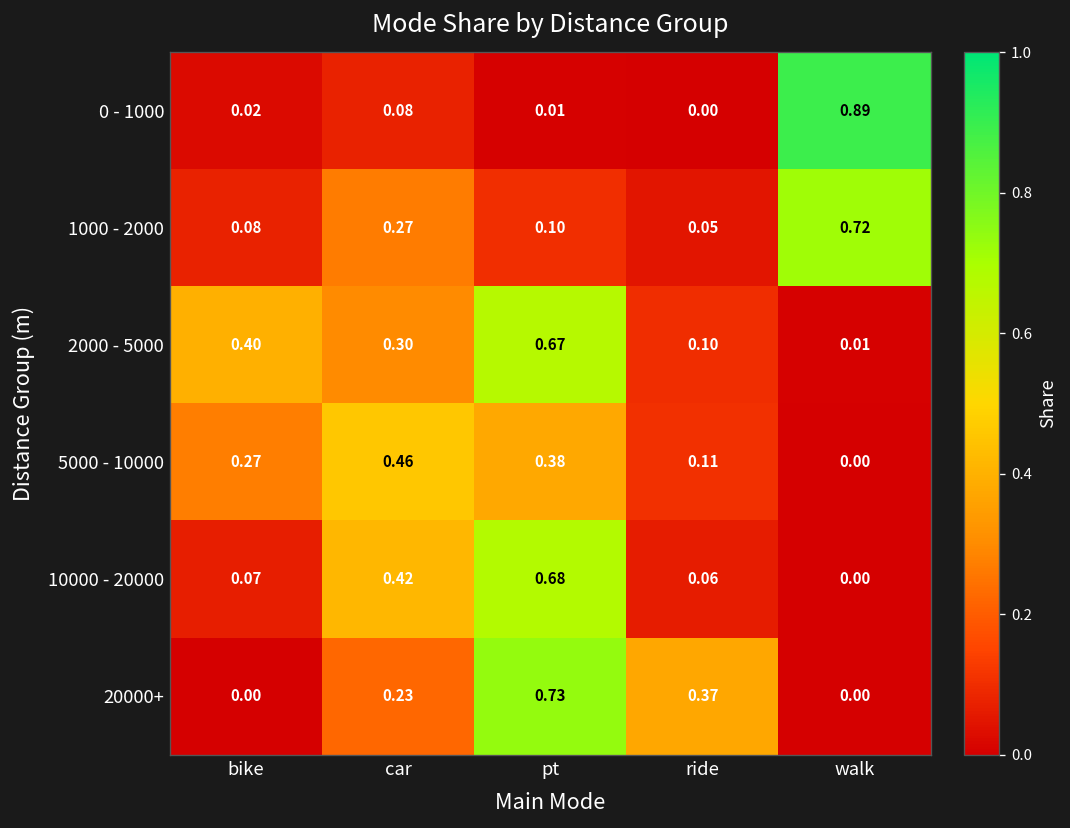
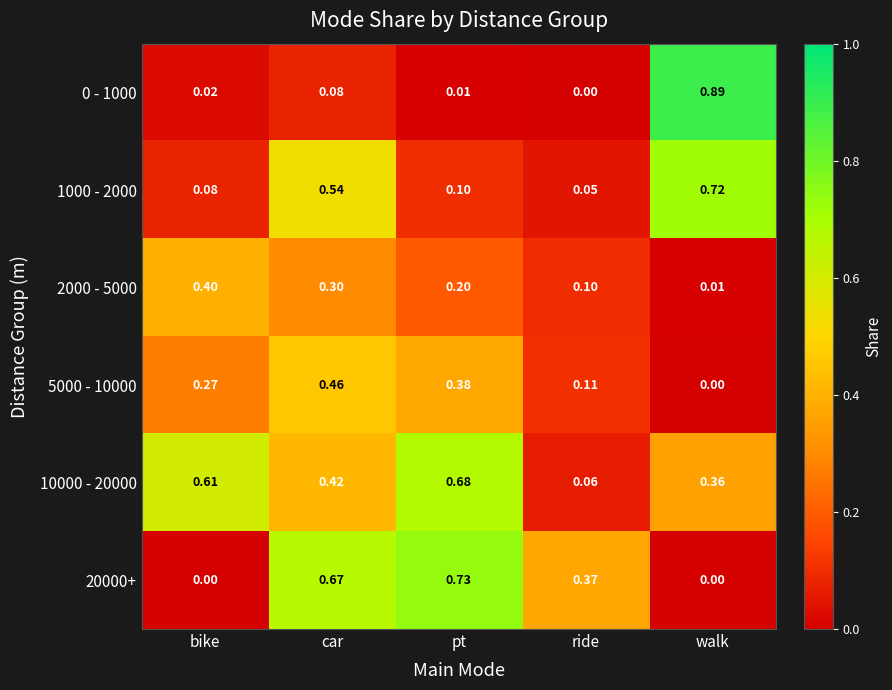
  {
    "0 - 1000": {
      "bike": 0.02,
      "car": 0.08,
      "pt": 0.01,
      "ride": 0.00,
      "walk": 0.89
    },
    "1000 - 2000": {
      "bike": 0.08,
-     "car": 0.27,
+     "car": 0.54,
      "pt": 0.10,
      "ride": 0.05,
      "walk": 0.72
    },
    "2000 - 5000": {
      "bike": 0.40,
      "car": 0.30,
-     "pt": 0.67,
+     "pt": 0.20,
      "ride": 0.10,
      "walk": 0.01
    },
    "5000 - 10000": {
      "bike": 0.27,
      "car": 0.46,
      "pt": 0.38,
      "ride": 0.11,
      "walk": 0.00
    },
    "10000 - 20000": {
-     "bike": 0.07,
+     "bike": 0.61,
      "car": 0.42,
      "pt": 0.68,
      "ride": 0.06,
-     "walk": 0.00
+     "walk": 0.36
    },
    "20000+": {
      "bike": 0.00,
-     "car": 0.23,
+     "car": 0.67,
      "pt": 0.73,
      "ride": 0.37,
      "walk": 0.00
    }
  }
